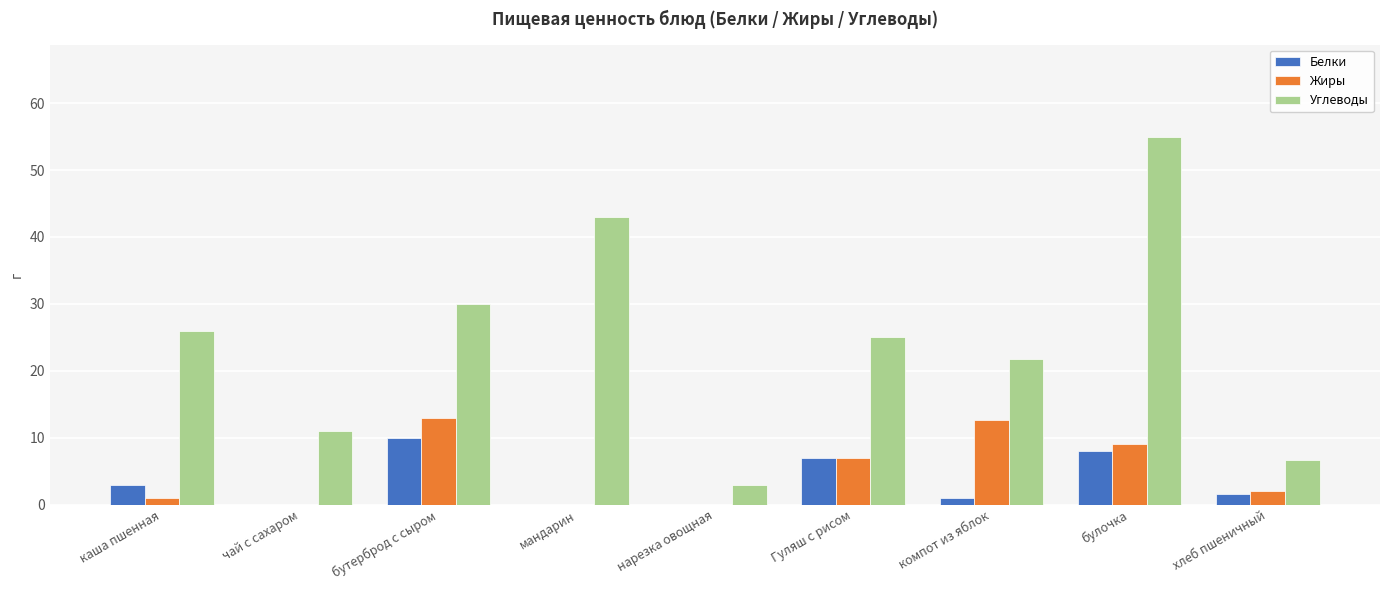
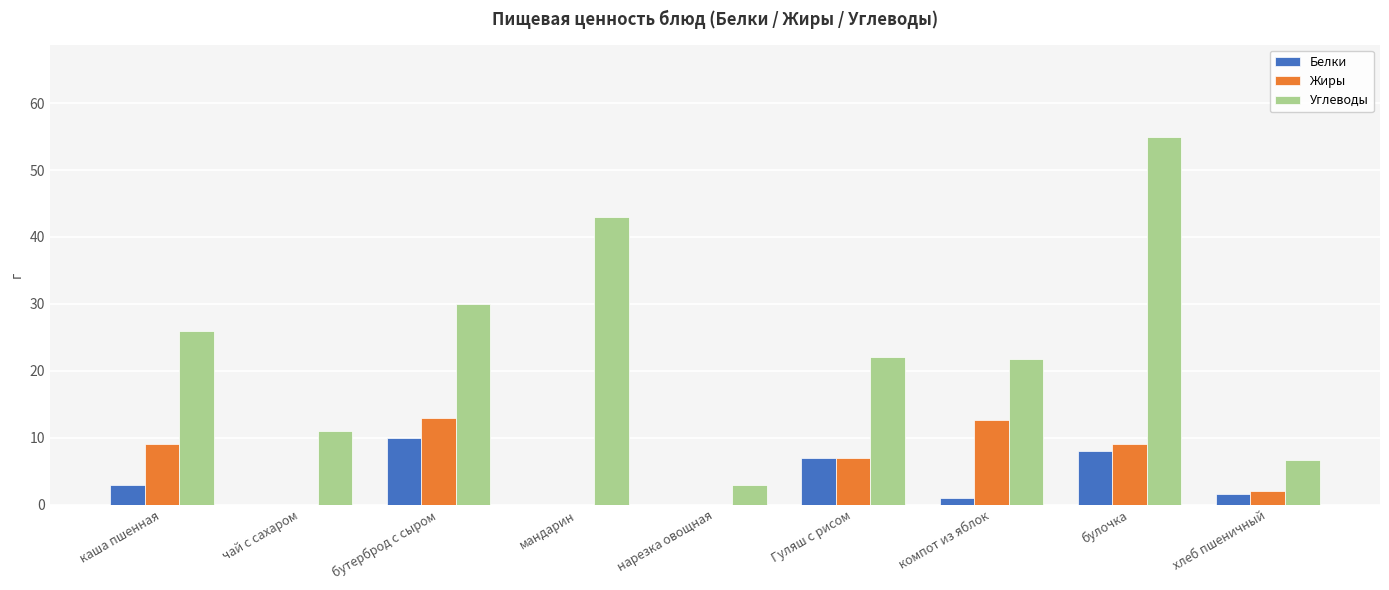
  {
    "Белки": {
      "каша пшенная": 3,
      "чай с сахаром": 0,
      "бутерброд с сыром": 10,
      "мандарин": 0,
      "нарезка овощная": 0,
      "Гуляш с рисом": 7,
      "компот из яблок": 1,
      "булочка": 8,
      "хлеб пшеничный": 2
    },
    "Жиры": {
-     "каша пшенная": 1,
+     "каша пшенная": 9,
      "чай с сахаром": 0,
      "бутерброд с сыром": 13,
      "мандарин": 0,
      "нарезка овощная": 0,
      "Гуляш с рисом": 7,
      "компот из яблок": 13,
      "булочка": 9,
      "хлеб пшеничный": 2
    },
    "Углеводы": {
      "каша пшенная": 26,
      "чай с сахаром": 11,
      "бутерброд с сыром": 30,
      "мандарин": 43,
      "нарезка овощная": 3,
-     "Гуляш с рисом": 25,
+     "Гуляш с рисом": 22,
      "компот из яблок": 22,
      "булочка": 55,
      "хлеб пшеничный": 7
    }
  }
